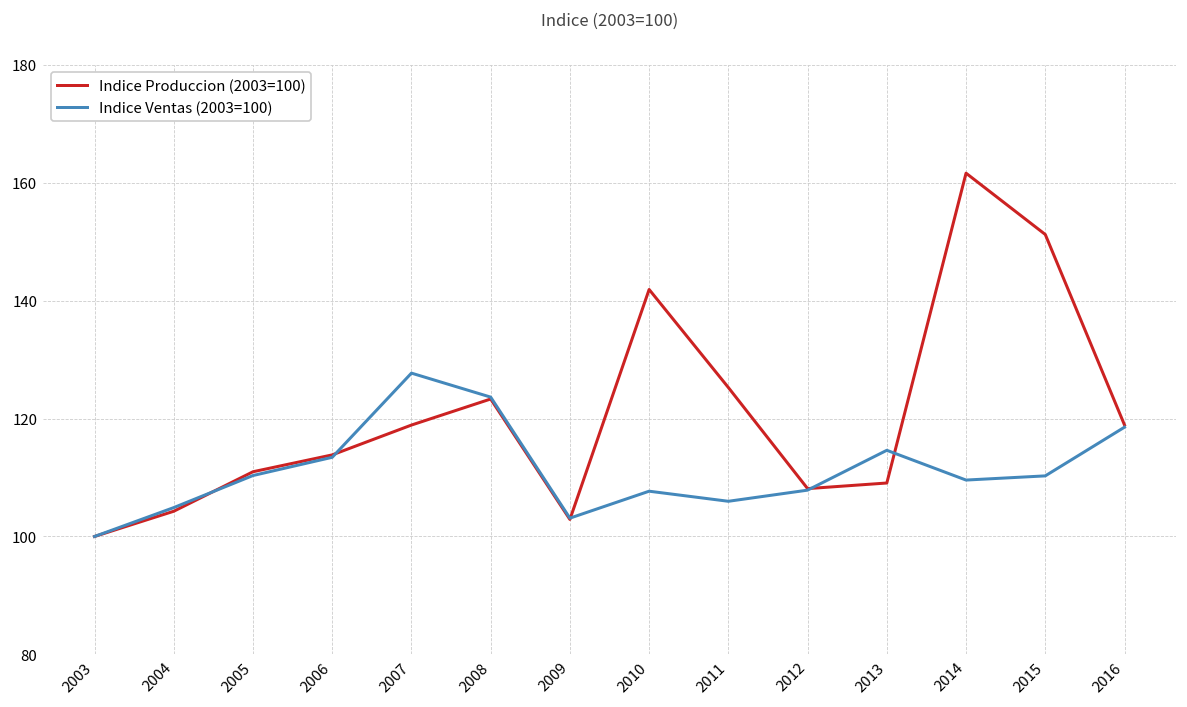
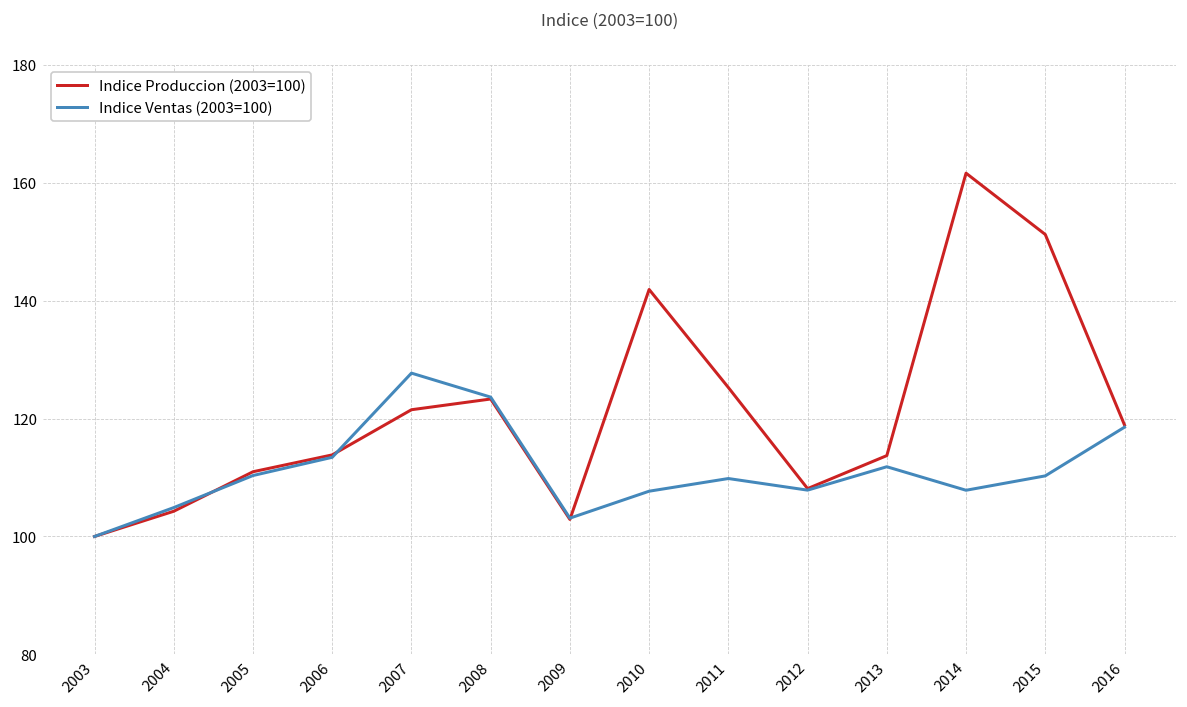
  {
    "Indice Produccion (2003=100)": {
      "2004": 104,
      "2005": 111,
-     "2007": 119,
+     "2007": 122,
      "2010": 142,
      "2011": 125,
-     "2013": 109,
+     "2013": 114,
      "2014": 162,
      "2015": 151
    },
    "Indice Ventas (2003=100)": {
      "2004": 105,
      "2005": 110,
      "2007": 128,
      "2010": 108,
-     "2011": 106,
-     "2013": 115,
-     "2014": 110,
+     "2011": 110,
+     "2013": 112,
+     "2014": 108,
      "2015": 110
    }
  }
